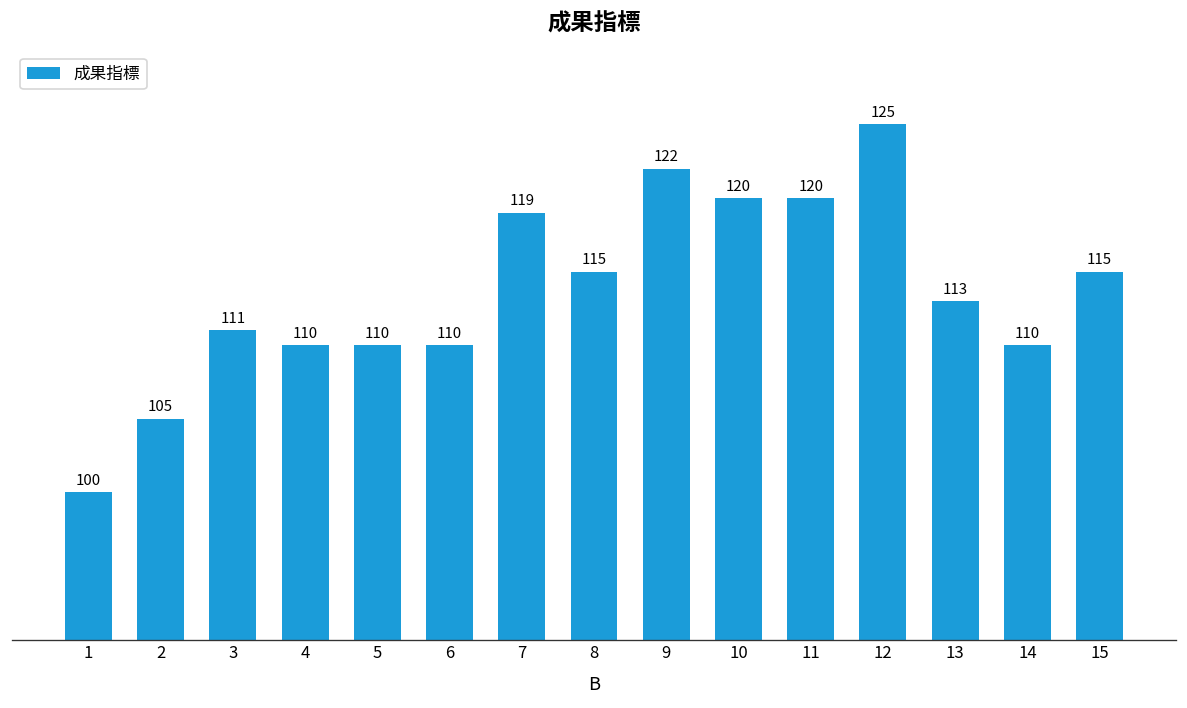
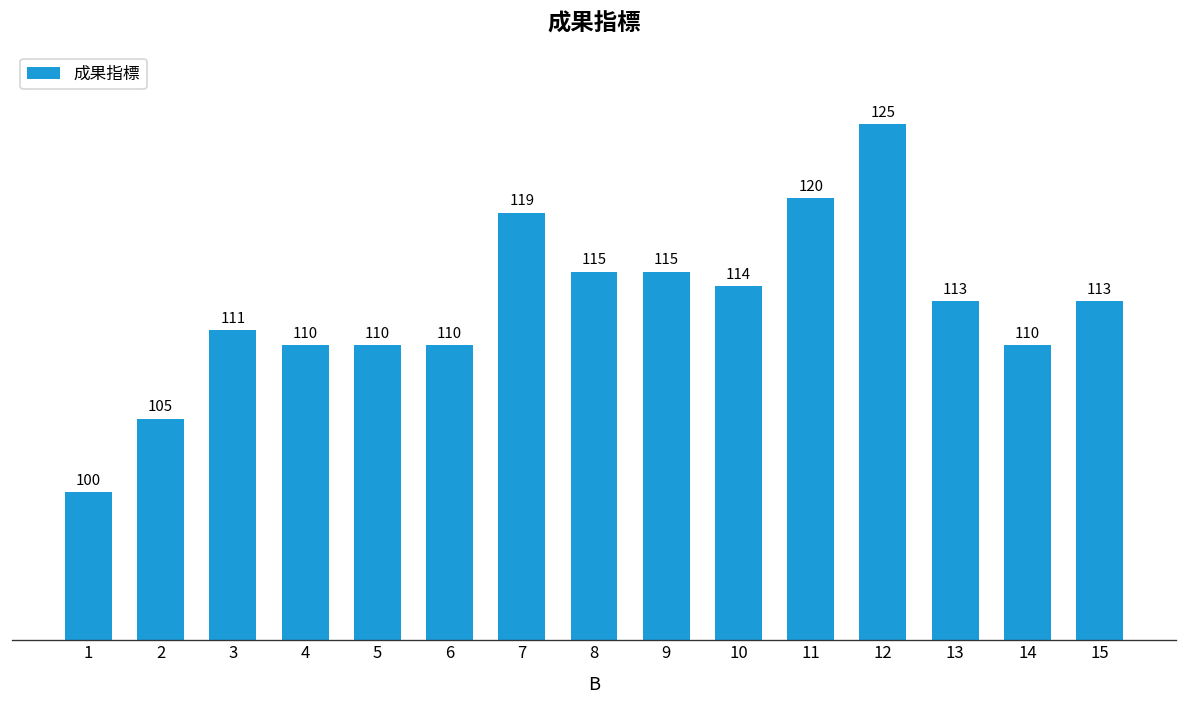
  {
    "1": 100,
    "2": 105,
    "3": 111,
    "4": 110,
    "5": 110,
    "6": 110,
    "7": 119,
    "8": 115,
-   "9": 122,
-   "10": 120,
+   "9": 115,
+   "10": 114,
    "11": 120,
    "12": 125,
    "13": 113,
    "14": 110,
-   "15": 115
+   "15": 113
  }
